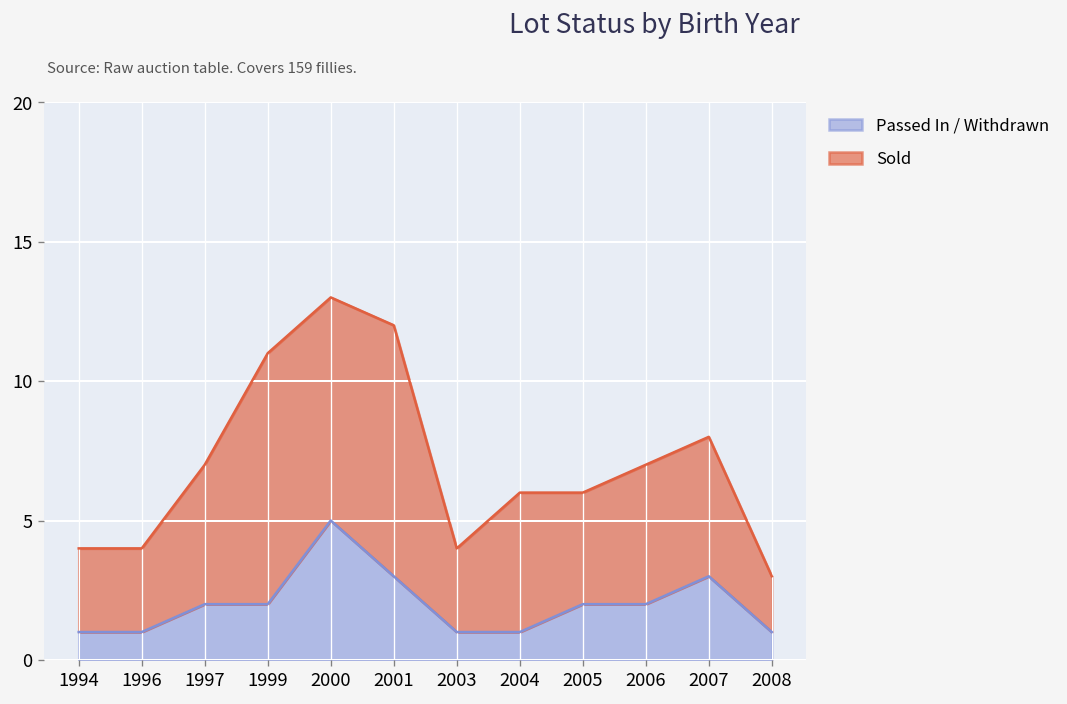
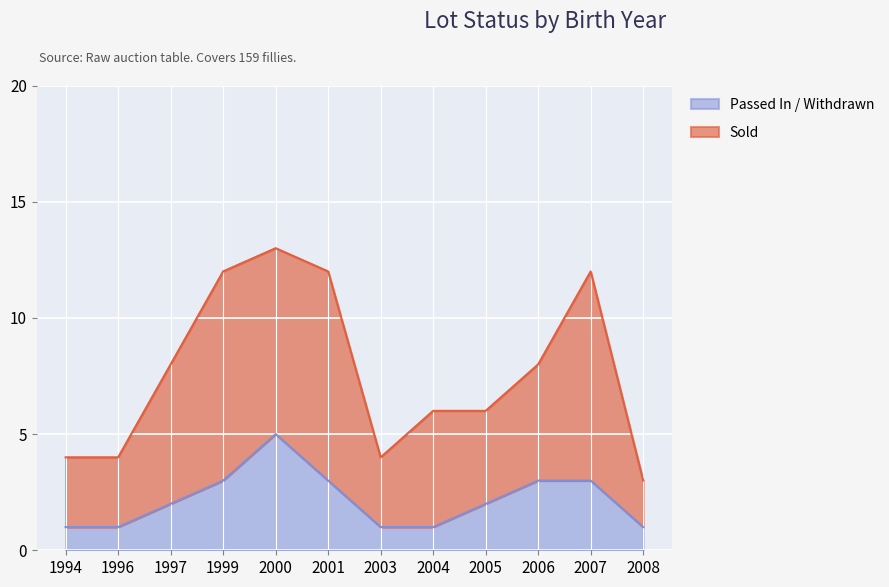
  {
    "Passed In / Withdrawn": {
      "1994": 1,
      "1996": 1,
      "1997": 2,
-     "1999": 2,
+     "1999": 3,
      "2000": 5,
      "2001": 3,
      "2003": 1,
      "2004": 1,
      "2005": 2,
-     "2006": 2,
+     "2006": 3,
      "2007": 3,
      "2008": 1
    },
    "Sold": {
      "1994": 3,
      "1996": 3,
-     "1997": 5,
+     "1997": 6,
      "1999": 9,
      "2000": 8,
      "2001": 9,
      "2003": 3,
      "2004": 5,
      "2005": 4,
      "2006": 5,
-     "2007": 5,
+     "2007": 9,
      "2008": 2
    }
  }
